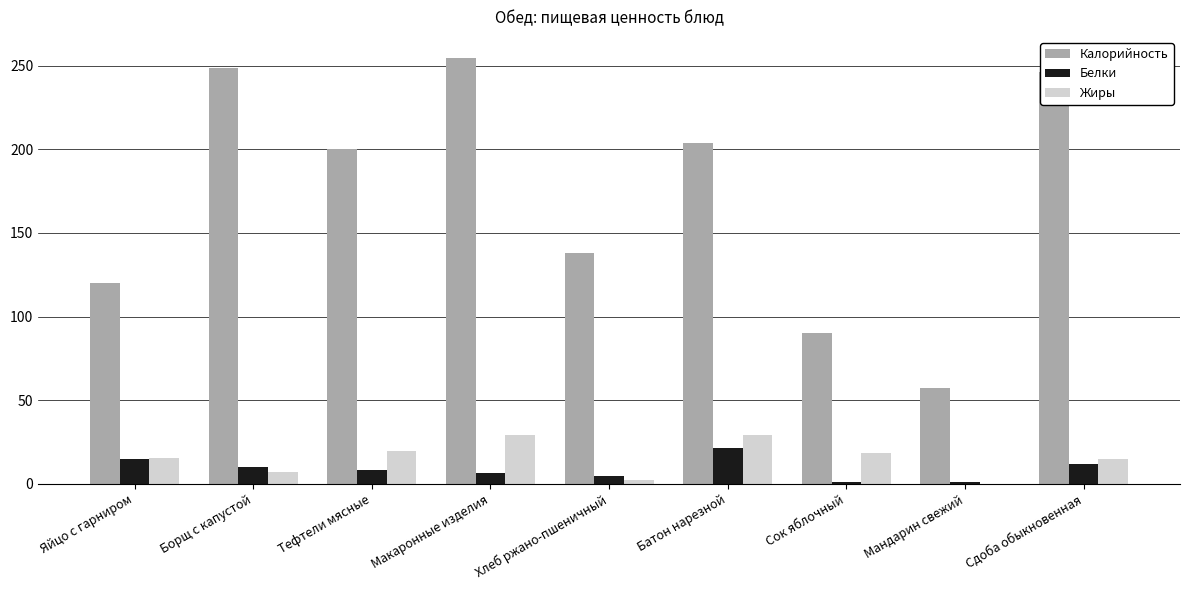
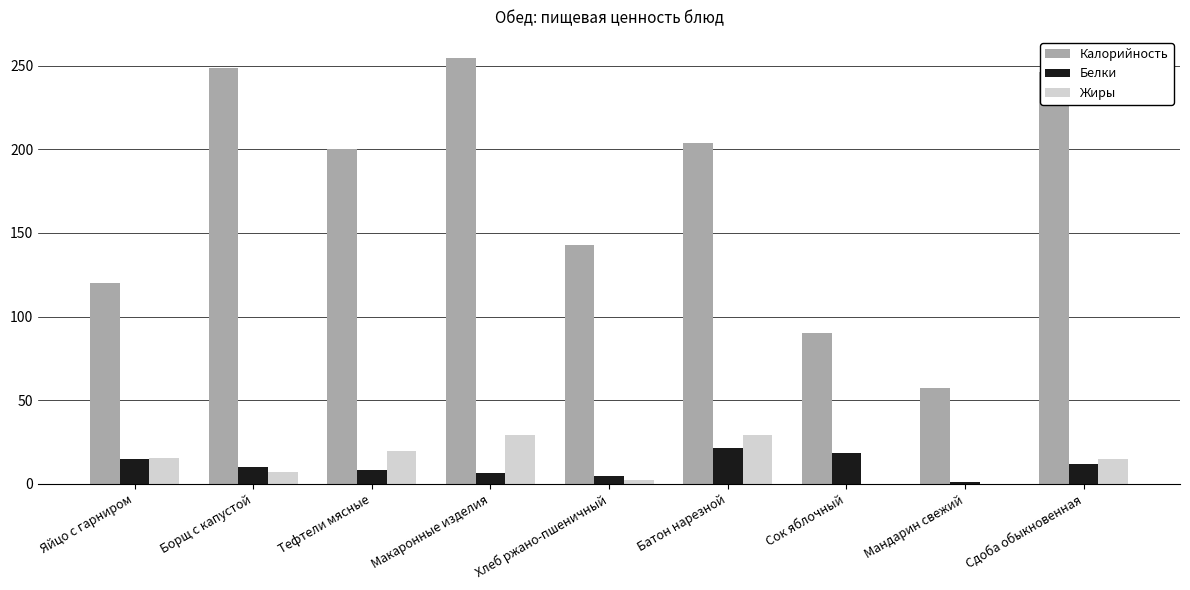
  {
    "Калорийность": {
      "Яйцо с гарниром": 120,
      "Борщ с капустой": 249,
      "Тефтели мясные": 200,
      "Макаронные изделия": 254,
-     "Хлеб ржано-пшеничный": 138,
+     "Хлеб ржано-пшеничный": 143,
      "Батон нарезной": 204,
      "Сок яблочный": 90,
      "Мандарин свежий": 57
    },
    "Белки": {
      "Яйцо с гарниром": 15,
      "Борщ с капустой": 10,
      "Тефтели мясные": 8,
      "Макаронные изделия": 7,
      "Хлеб ржано-пшеничный": 5,
      "Батон нарезной": 22,
-     "Сок яблочный": 1,
+     "Сок яблочный": 19,
      "Сдоба обыкновенная": 12
    },
    "Жиры": {
      "Яйцо с гарниром": 15,
      "Борщ с капустой": 7,
      "Тефтели мясные": 20,
      "Макаронные изделия": 29,
      "Хлеб ржано-пшеничный": 3,
      "Батон нарезной": 29,
-     "Сок яблочный": 19,
+     "Сок яблочный": 0,
      "Сдоба обыкновенная": 15
    }
  }
